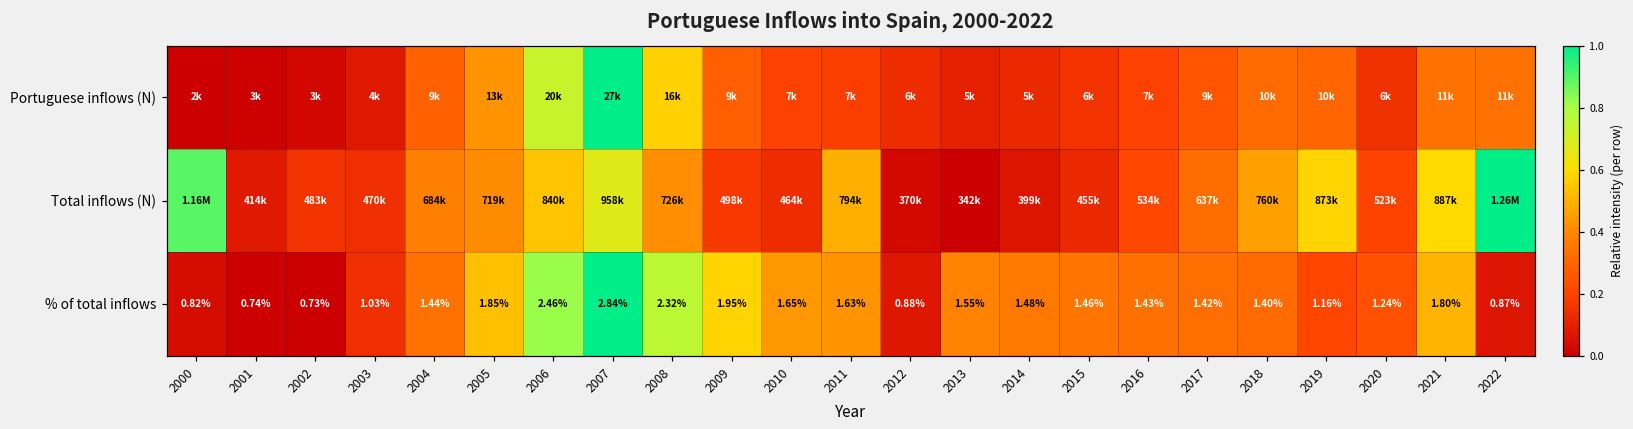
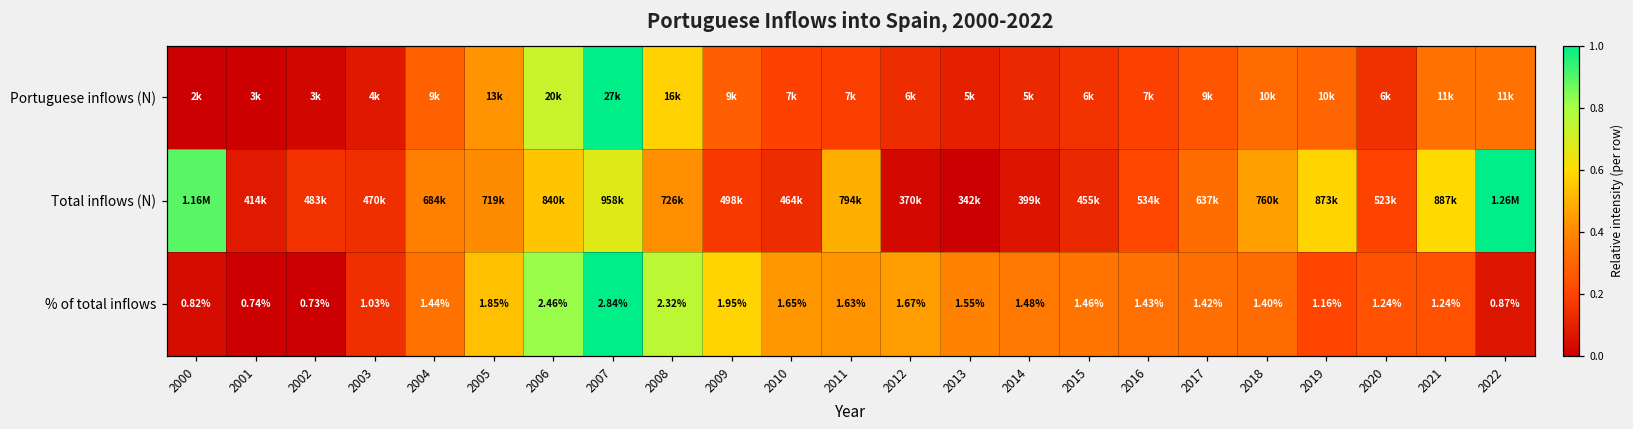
  {
    "Portuguese inflows (N)": {
      "2000": "2k",
      "2001": "3k",
      "2002": "3k",
      "2003": "4k",
      "2004": "9k",
      "2005": "13k",
      "2006": "20k",
      "2007": "27k",
      "2008": "16k",
      "2009": "9k",
      "2010": "7k",
      "2011": "7k",
      "2012": "6k",
      "2013": "5k",
      "2014": "5k",
      "2015": "6k",
      "2016": "7k",
      "2017": "9k",
      "2018": "10k",
      "2019": "10k",
      "2020": "6k",
      "2021": "11k",
      "2022": "11k"
    },
    "Total inflows (N)": {
      "2000": "1.16M",
      "2001": "414k",
      "2002": "483k",
      "2003": "470k",
      "2004": "684k",
      "2005": "719k",
      "2006": "840k",
      "2007": "958k",
      "2008": "726k",
      "2009": "498k",
      "2010": "464k",
      "2011": "794k",
      "2012": "370k",
      "2013": "342k",
      "2014": "399k",
      "2015": "455k",
      "2016": "534k",
      "2017": "637k",
      "2018": "760k",
      "2019": "873k",
      "2020": "523k",
      "2021": "887k",
      "2022": "1.26M"
    },
    "% of total inflows": {
      "2000": "0.82%",
      "2001": "0.74%",
      "2002": "0.73%",
      "2003": "1.03%",
      "2004": "1.44%",
      "2005": "1.85%",
      "2006": "2.46%",
      "2007": "2.84%",
      "2008": "2.32%",
      "2009": "1.95%",
      "2010": "1.65%",
      "2011": "1.63%",
-     "2012": "0.88%",
+     "2012": "1.67%",
      "2013": "1.55%",
      "2014": "1.48%",
      "2015": "1.46%",
      "2016": "1.43%",
      "2017": "1.42%",
      "2018": "1.40%",
      "2019": "1.16%",
      "2020": "1.24%",
-     "2021": "1.80%",
+     "2021": "1.24%",
      "2022": "0.87%"
    }
  }
